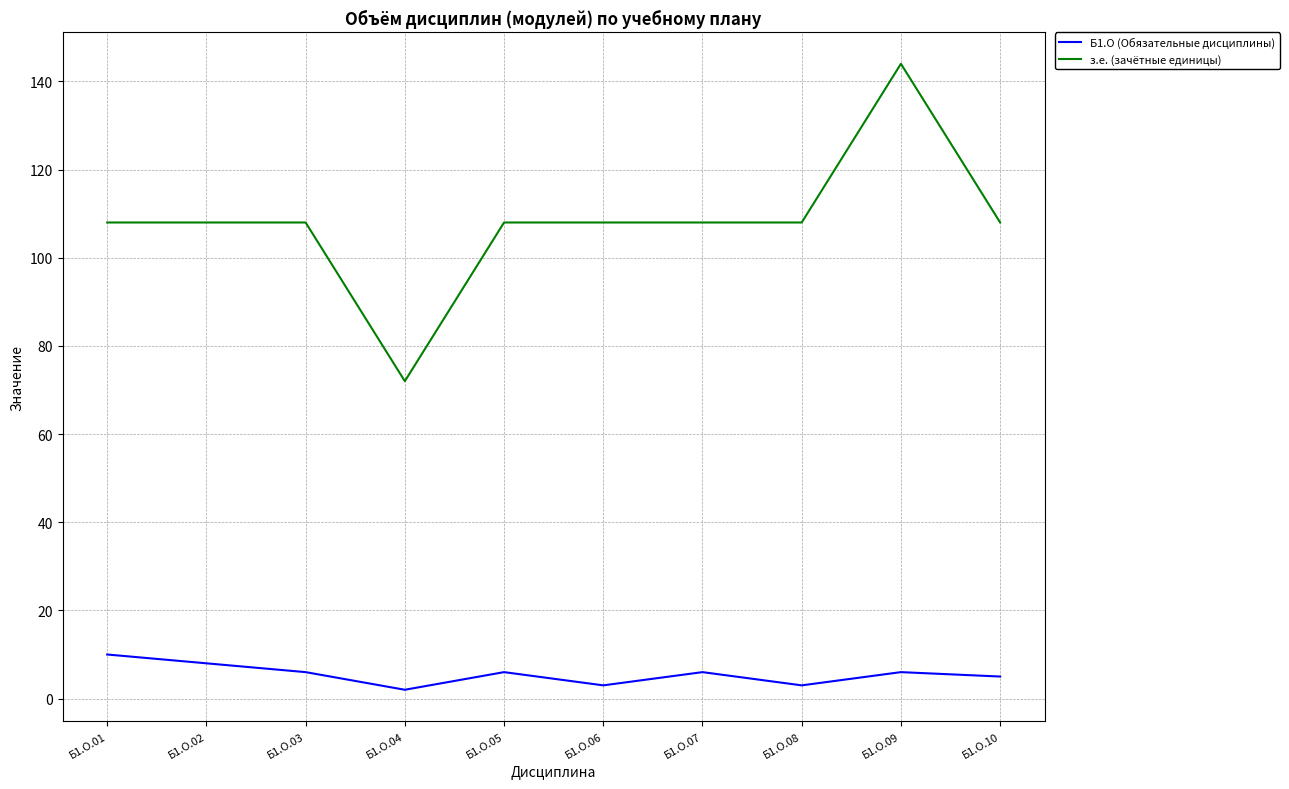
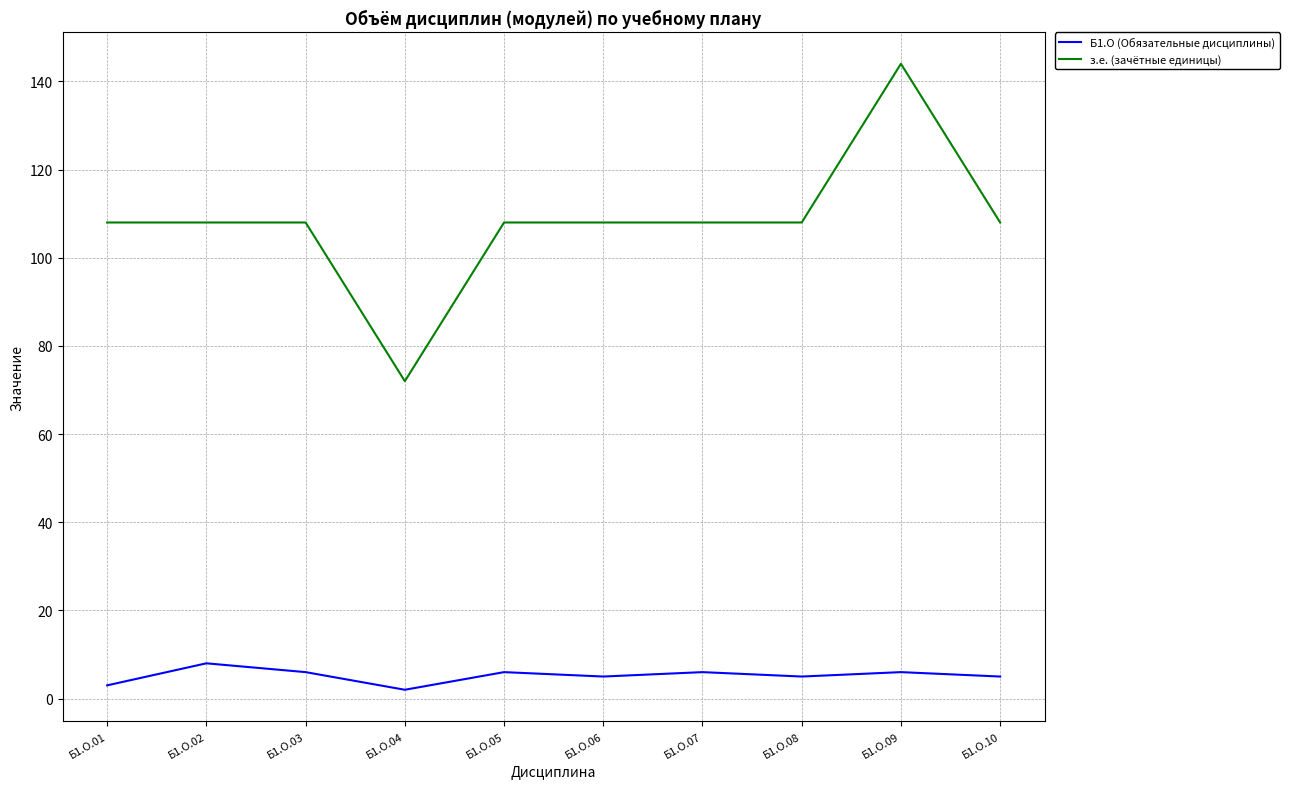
  {
    "Б1.О (Обязательные дисциплины)": {
-     "Б1.О.01": 10,
+     "Б1.О.01": 3,
      "Б1.О.02": 8,
      "Б1.О.03": 6,
      "Б1.О.04": 2,
      "Б1.О.05": 6,
-     "Б1.О.06": 3,
+     "Б1.О.06": 5,
      "Б1.О.07": 6,
-     "Б1.О.08": 3,
+     "Б1.О.08": 5,
      "Б1.О.09": 6,
      "Б1.О.10": 5
    },
    "з.е. (зачётные единицы)": {
      "Б1.О.01": 108,
      "Б1.О.02": 108,
      "Б1.О.03": 108,
      "Б1.О.04": 72,
      "Б1.О.05": 108,
      "Б1.О.06": 108,
      "Б1.О.07": 108,
      "Б1.О.08": 108,
      "Б1.О.09": 144,
      "Б1.О.10": 108
    }
  }
